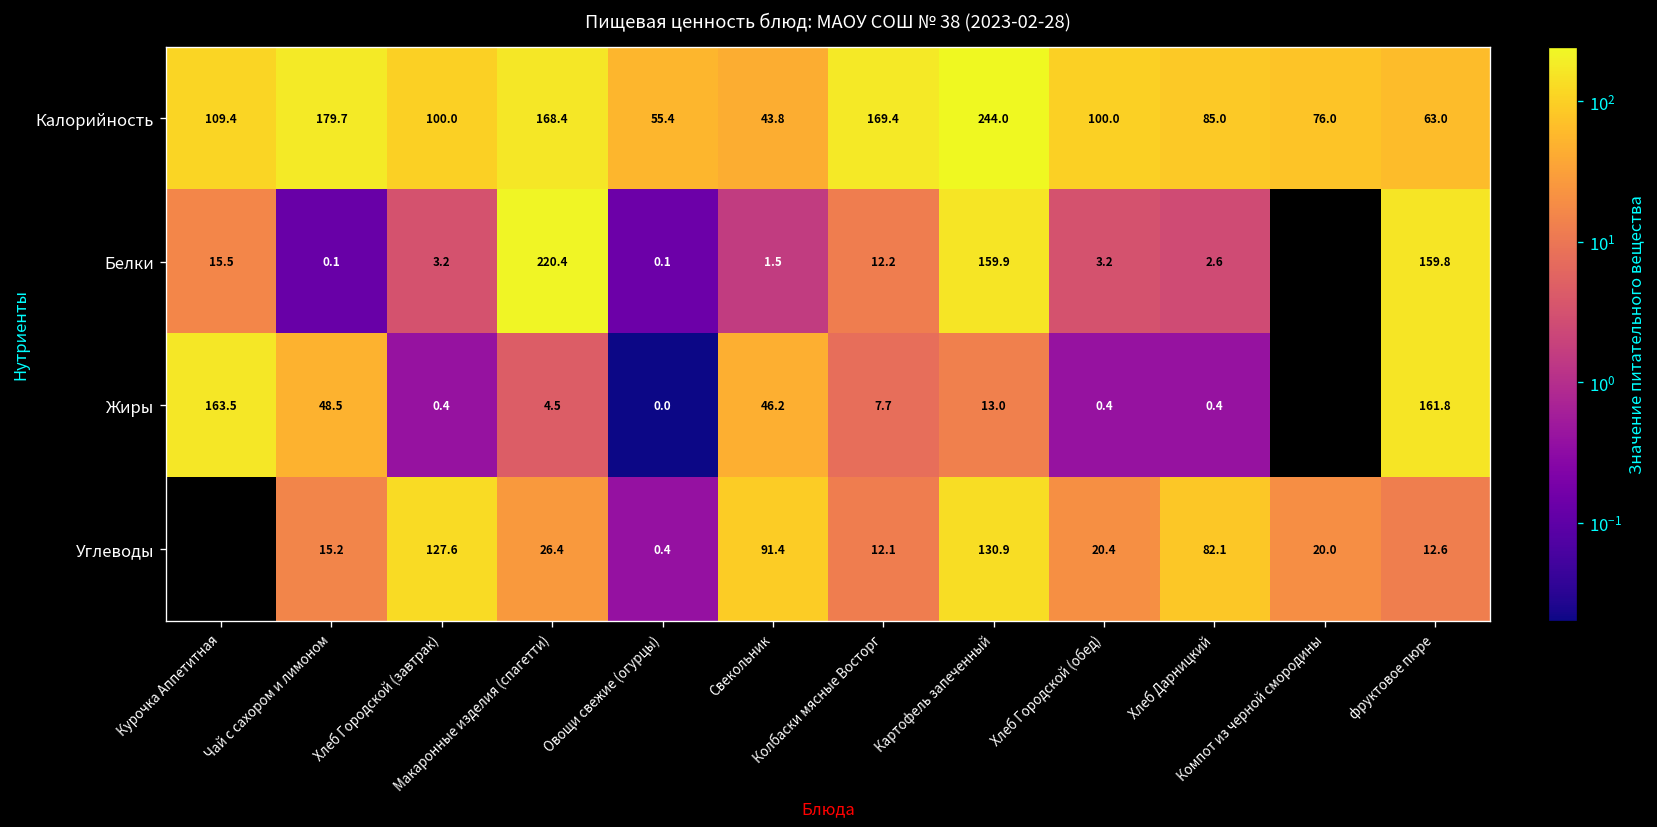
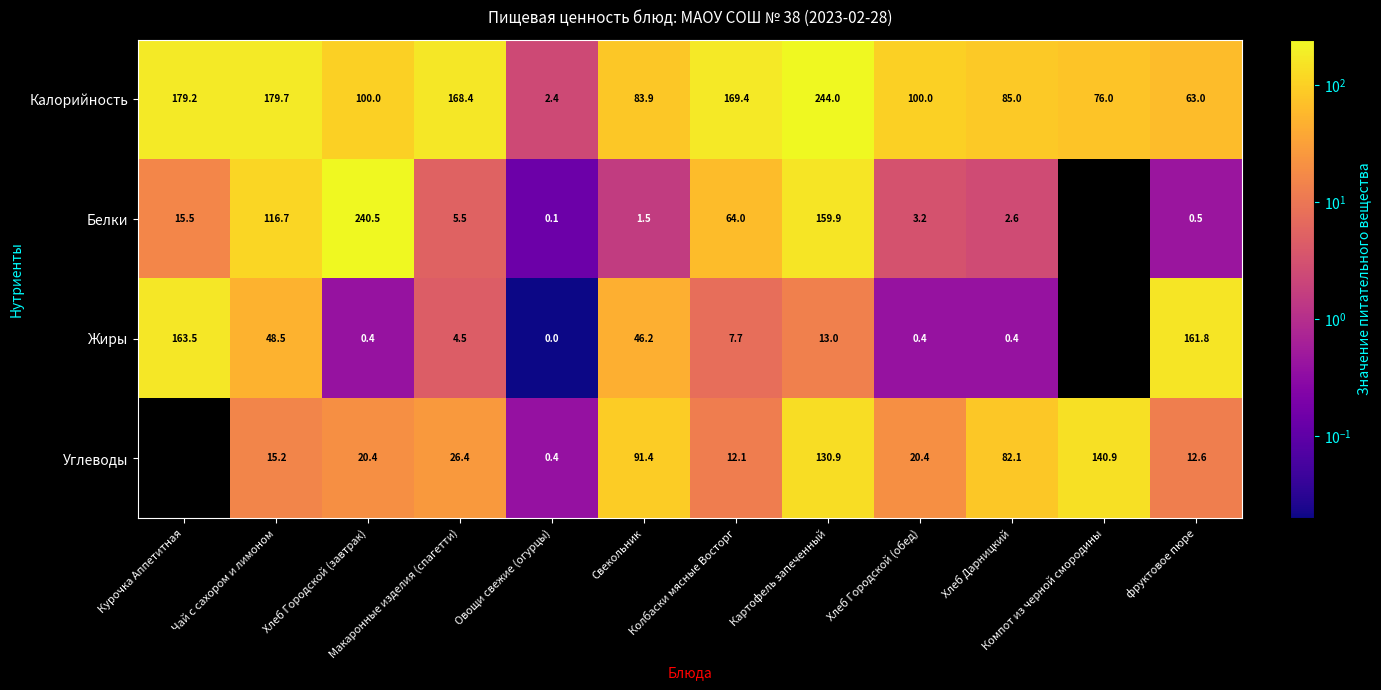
  {
    "Калорийность": {
-     "Курочка Аппетитная": 109.4,
+     "Курочка Аппетитная": 179.2,
      "Чай с сахором и лимоном": 179.7,
      "Хлеб Городской (завтрак)": 100.0,
      "Макаронные изделия (спагетти)": 168.4,
-     "Овощи свежие (огурцы)": 55.4,
-     "Свекольник": 43.8,
+     "Овощи свежие (огурцы)": 2.4,
+     "Свекольник": 83.9,
      "Колбаски мясные Восторг": 169.4,
      "Картофель запеченный": 244.0,
      "Хлеб Городской (обед)": 100.0,
      "Хлеб Дарницкий": 85.0,
      "Компот из черной смородины": 76.0,
      "фруктовое пюре": 63.0
    },
    "Белки": {
      "Курочка Аппетитная": 15.5,
-     "Чай с сахором и лимоном": 0.1,
-     "Хлеб Городской (завтрак)": 3.2,
-     "Макаронные изделия (спагетти)": 220.4,
+     "Чай с сахором и лимоном": 116.7,
+     "Хлеб Городской (завтрак)": 240.5,
+     "Макаронные изделия (спагетти)": 5.5,
      "Овощи свежие (огурцы)": 0.1,
      "Свекольник": 1.5,
-     "Колбаски мясные Восторг": 12.2,
+     "Колбаски мясные Восторг": 64.0,
      "Картофель запеченный": 159.9,
      "Хлеб Городской (обед)": 3.2,
      "Хлеб Дарницкий": 2.6,
-     "фруктовое пюре": 159.8
+     "фруктовое пюре": 0.5
    },
    "Жиры": {
      "Курочка Аппетитная": 163.5,
      "Чай с сахором и лимоном": 48.5,
      "Хлеб Городской (завтрак)": 0.4,
      "Макаронные изделия (спагетти)": 4.5,
      "Овощи свежие (огурцы)": 0.0,
      "Свекольник": 46.2,
      "Колбаски мясные Восторг": 7.7,
      "Картофель запеченный": 13.0,
      "Хлеб Городской (обед)": 0.4,
      "Хлеб Дарницкий": 0.4,
      "фруктовое пюре": 161.8
    },
    "Углеводы": {
      "Чай с сахором и лимоном": 15.2,
-     "Хлеб Городской (завтрак)": 127.6,
+     "Хлеб Городской (завтрак)": 20.4,
      "Макаронные изделия (спагетти)": 26.4,
      "Овощи свежие (огурцы)": 0.4,
      "Свекольник": 91.4,
      "Колбаски мясные Восторг": 12.1,
      "Картофель запеченный": 130.9,
      "Хлеб Городской (обед)": 20.4,
      "Хлеб Дарницкий": 82.1,
-     "Компот из черной смородины": 20.0,
+     "Компот из черной смородины": 140.9,
      "фруктовое пюре": 12.6
    }
  }
